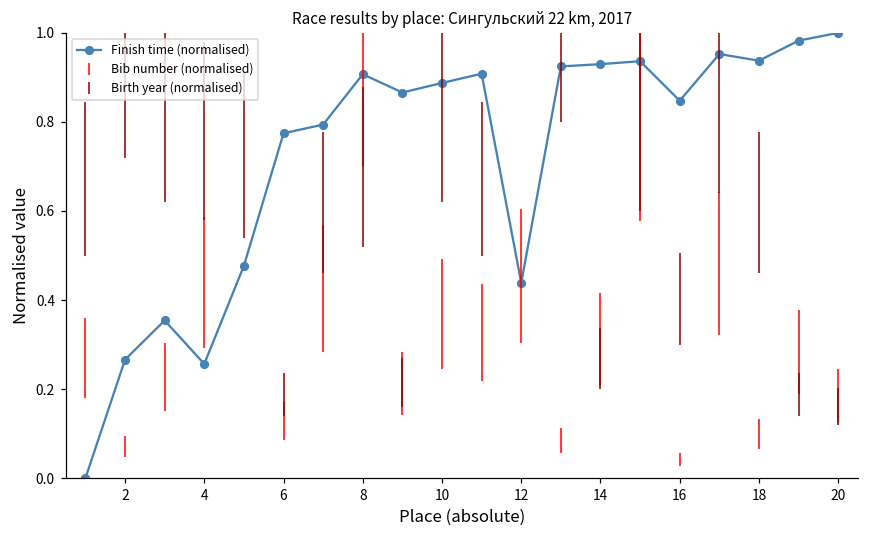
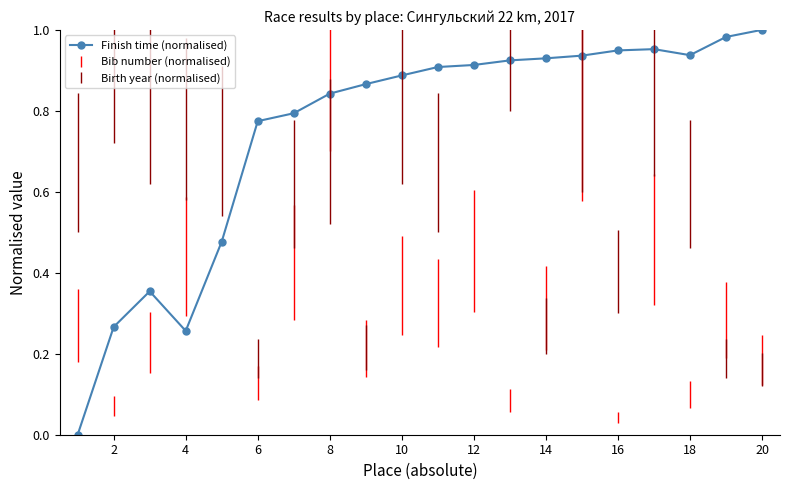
  {
    "2": 0.27,
    "4": 0.26,
    "6": 0.77,
-   "8": 0.91,
+   "8": 0.84,
    "10": 0.89,
-   "12": 0.44,
+   "12": 0.91,
    "14": 0.93,
-   "16": 0.85,
+   "16": 0.95,
    "18": 0.94,
    "20": 1.00
  }
